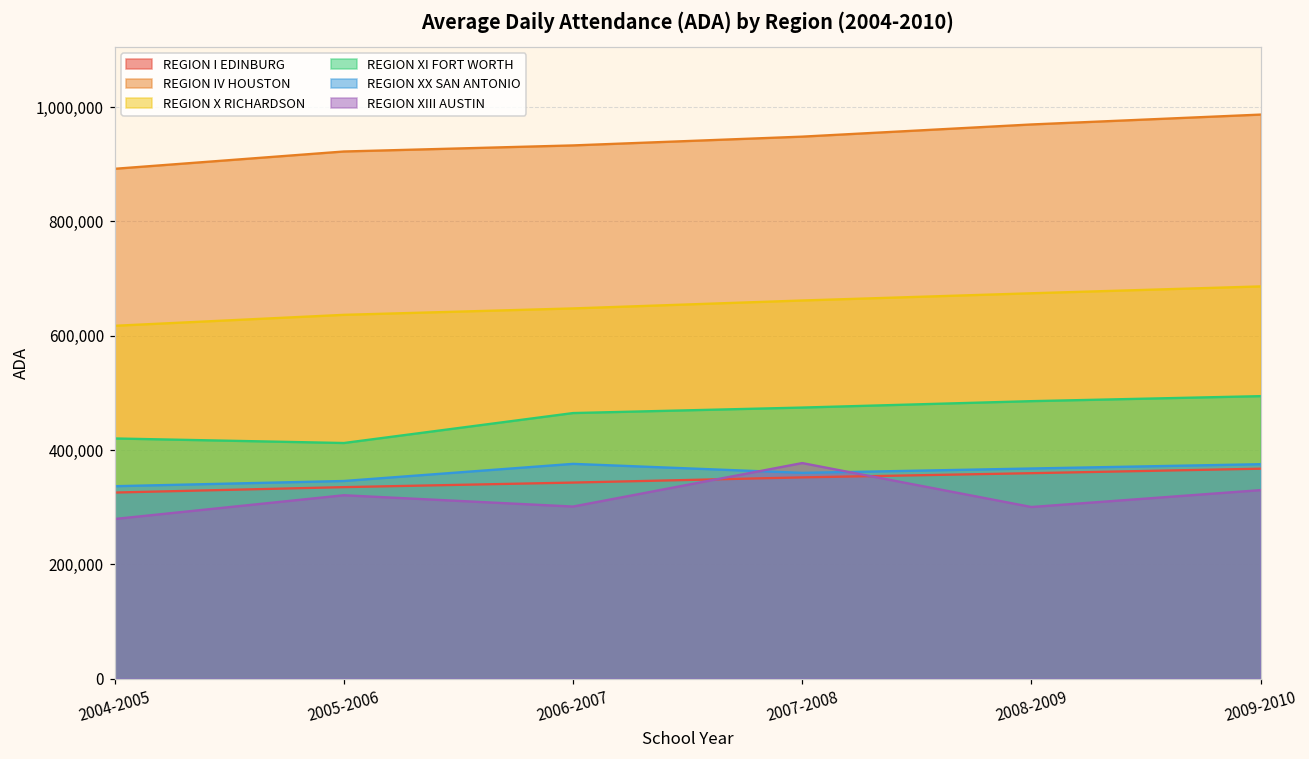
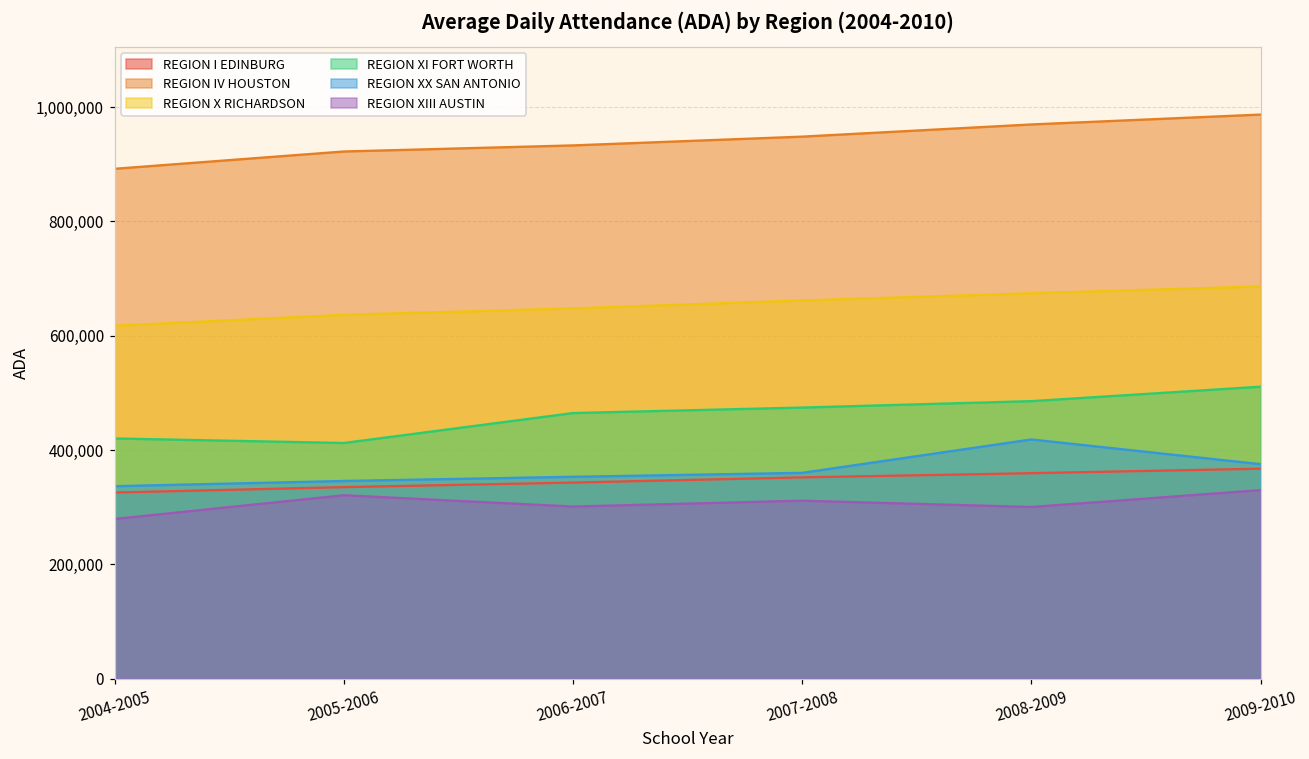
  {
    "REGION XI FORT WORTH": {
      "2004-2005": "420,000",
      "2005-2006": "410,000",
      "2006-2007": "460,000",
      "2007-2008": "470,000",
      "2008-2009": "490,000",
-     "2009-2010": "490,000"
+     "2009-2010": "510,000"
    },
    "REGION XX SAN ANTONIO": {
      "2004-2005": "340,000",
      "2005-2006": "350,000",
-     "2006-2007": "380,000",
+     "2006-2007": "350,000",
      "2007-2008": "360,000",
-     "2008-2009": "370,000",
+     "2008-2009": "420,000",
      "2009-2010": "380,000"
    },
    "REGION XIII AUSTIN": {
      "2004-2005": "280,000",
      "2005-2006": "320,000",
      "2006-2007": "300,000",
-     "2007-2008": "380,000",
+     "2007-2008": "310,000",
      "2008-2009": "300,000",
      "2009-2010": "330,000"
    }
  }
